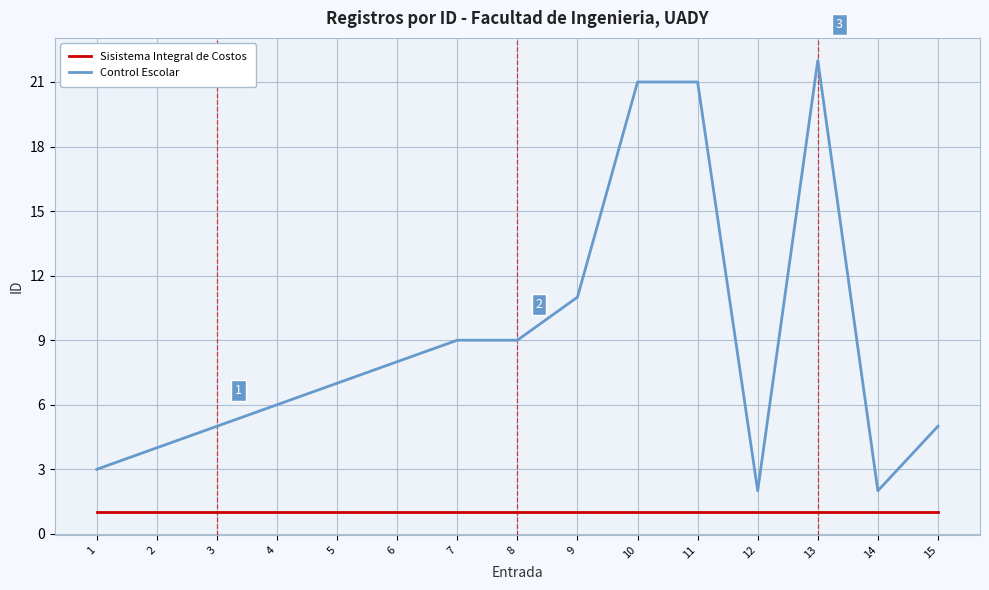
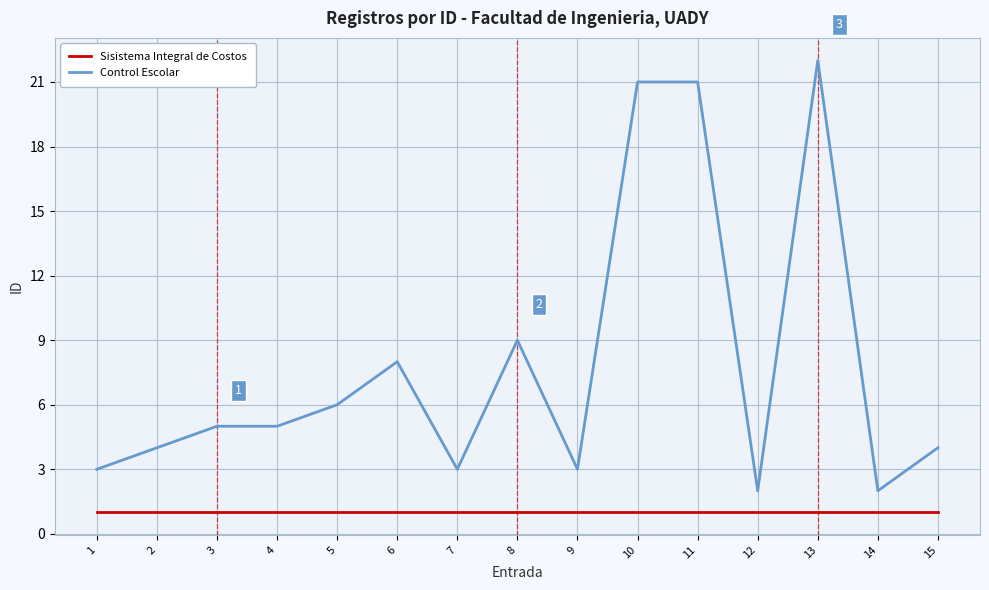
  {
    "Sisistema Integral de Costos": {
      "1": 1,
      "2": 1,
      "3": 1,
      "4": 1,
      "5": 1,
      "6": 1,
      "7": 1,
      "8": 1,
      "9": 1,
      "10": 1,
      "11": 1,
      "12": 1,
      "13": 1,
      "14": 1,
      "15": 1
    },
    "Control Escolar": {
      "1": 3,
      "2": 4,
      "3": 5,
-     "4": 6,
-     "5": 7,
+     "4": 5,
+     "5": 6,
      "6": 8,
-     "7": 9,
+     "7": 3,
      "8": 9,
-     "9": 11,
+     "9": 3,
      "10": 21,
      "11": 21,
      "12": 2,
      "13": 22,
      "14": 2,
-     "15": 5
+     "15": 4
    }
  }
